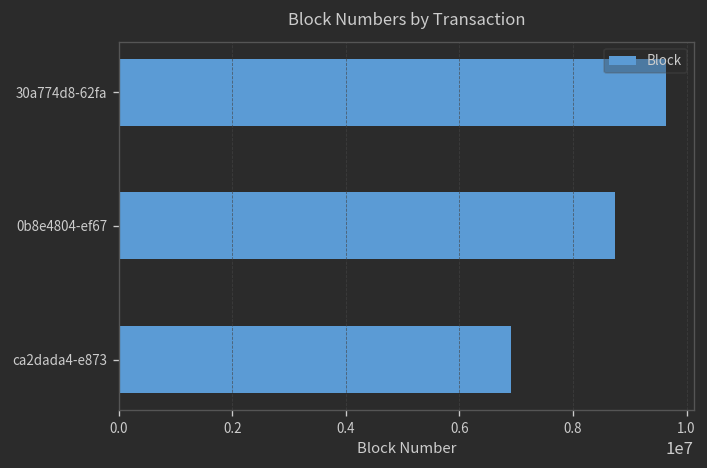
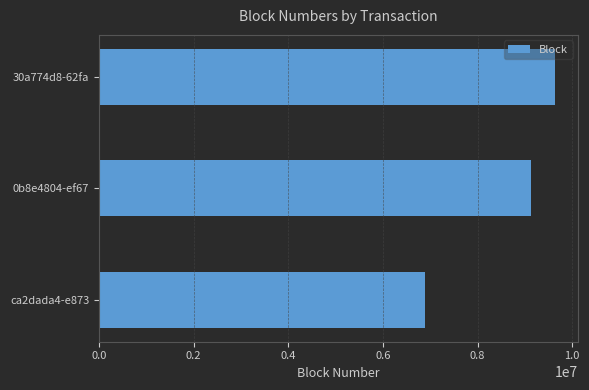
  {
    "30a774d8-62fa": 9600000,
-   "0b8e4804-ef67": 8700000,
+   "0b8e4804-ef67": 9100000,
    "ca2dada4-e873": 6900000
  }
